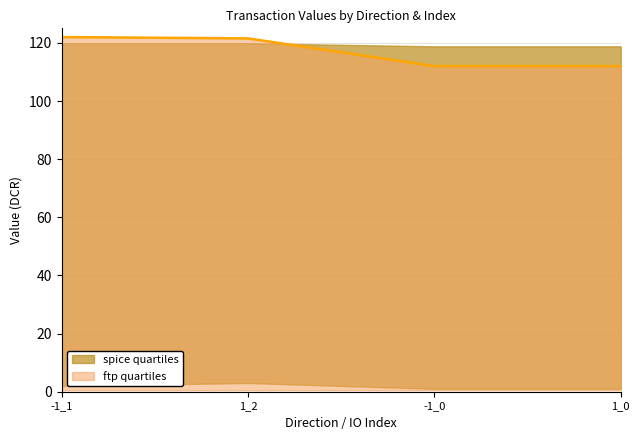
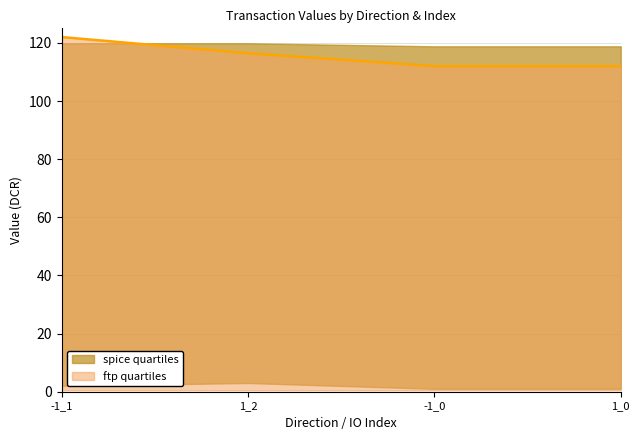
  {
    "ftp quartiles": {
      "-1_1": 122,
-     "1_2": 122,
+     "1_2": 116,
      "-1_0": 112,
      "1_0": 112
    }
  }
